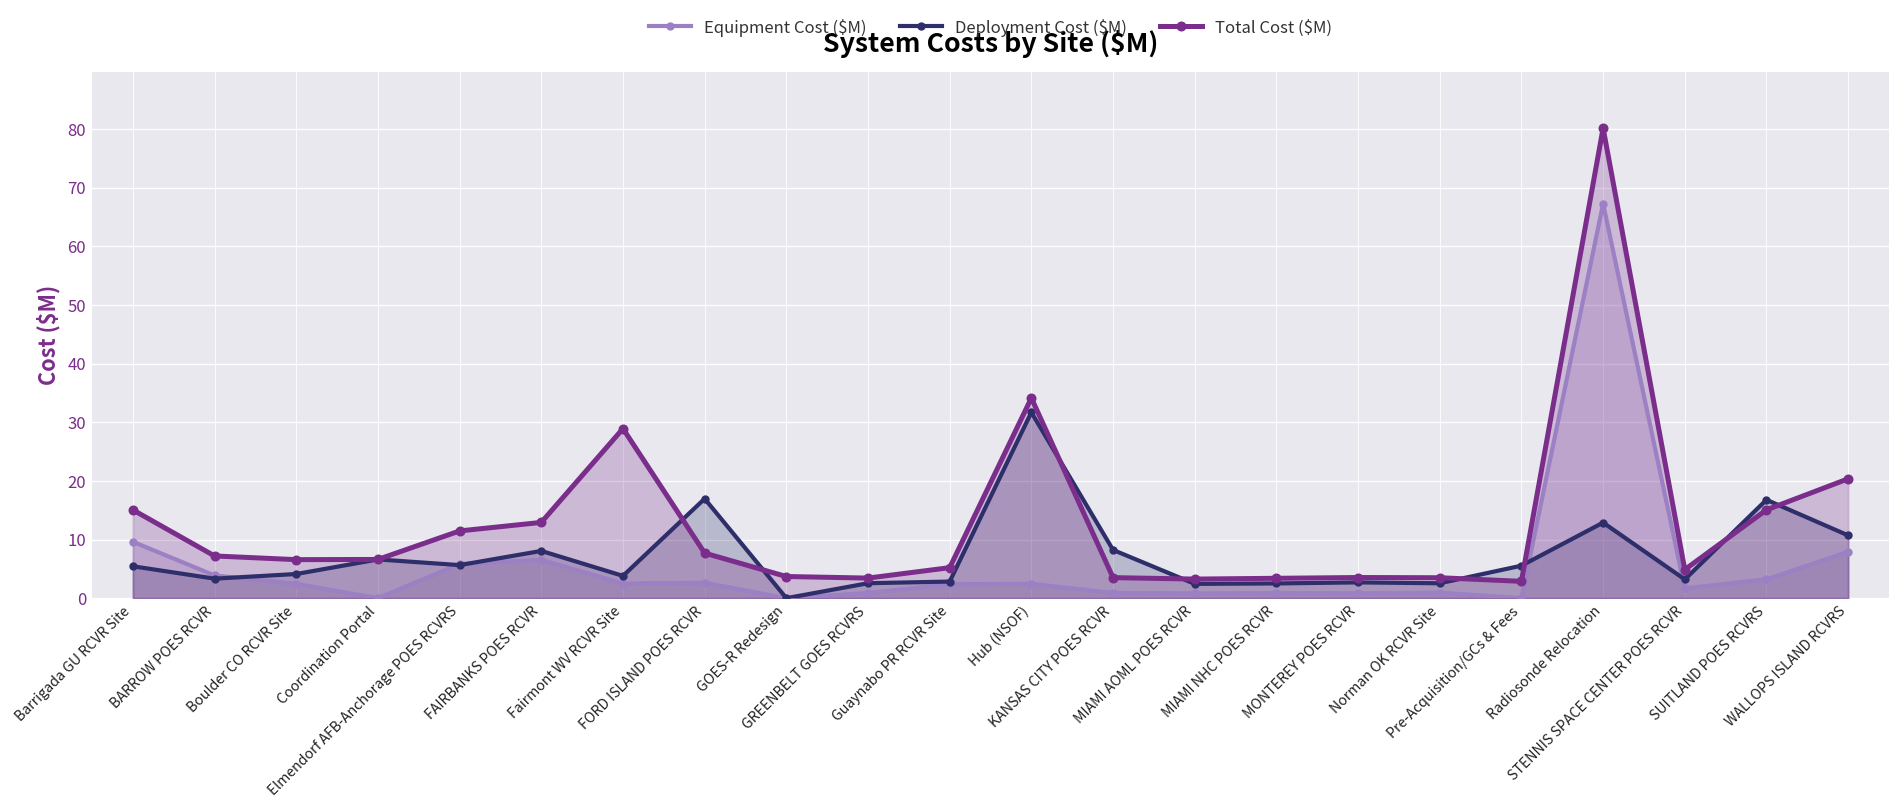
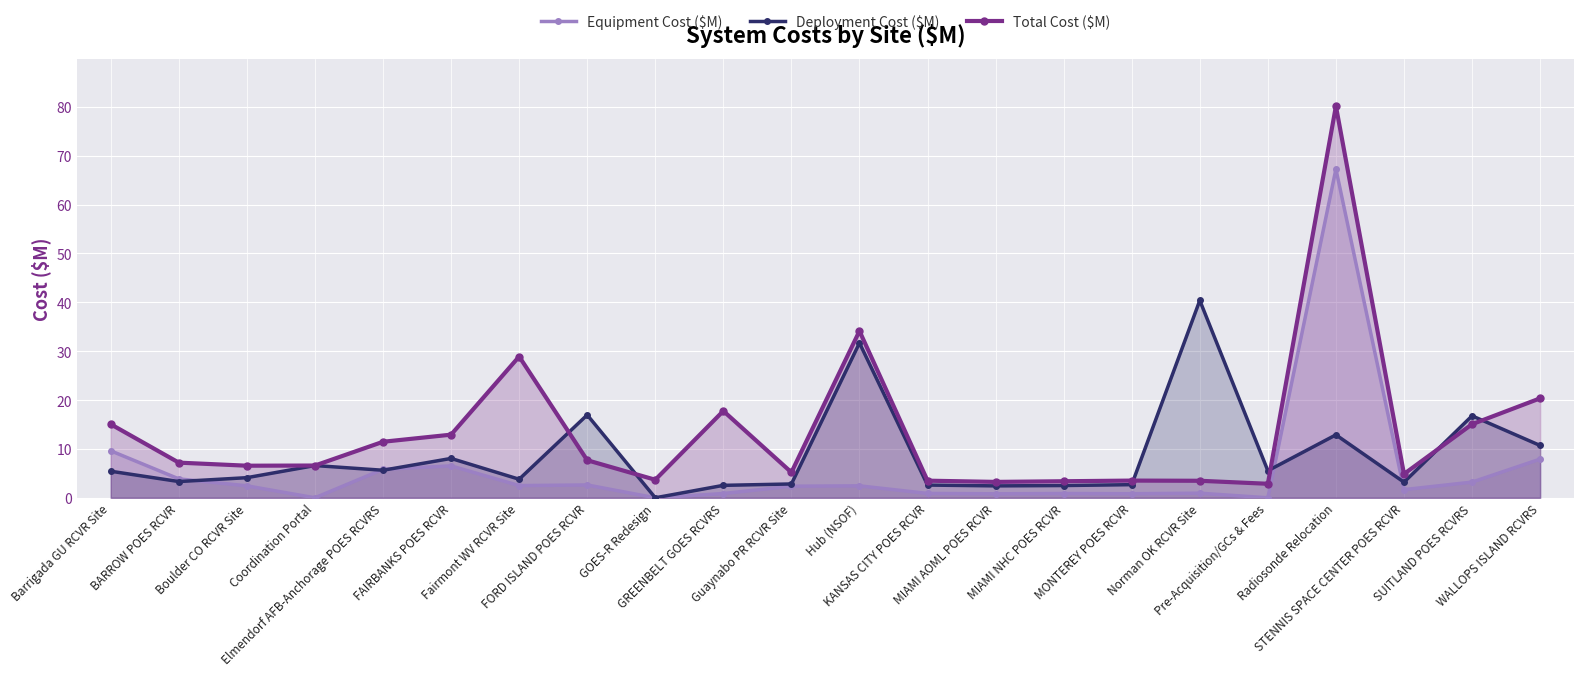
  {
    "Equipment Cost ($M)": {
      "Barrigada GU RCVR Site": 10,
      "BARROW POES RCVR": 4,
      "Boulder CO RCVR Site": 2,
      "Coordination Portal": 0,
      "FAIRBANKS POES RCVR": 7,
      "Fairmont WV RCVR Site": 2,
      "FORD ISLAND POES RCVR": 3,
      "GREENBELT GOES RCVRS": 1,
      "Hub (NSOF)": 2,
      "KANSAS CITY POES RCVR": 1,
      "MIAMI AOML POES RCVR": 1,
      "MIAMI NHC POES RCVR": 1,
      "MONTEREY POES RCVR": 1,
      "Norman OK RCVR Site": 1,
      "Pre-Acquisition/GCs & Fees": 0,
      "Radiosonde Relocation": 67,
      "STENNIS SPACE CENTER POES RCVR": 2,
      "SUITLAND POES RCVRS": 3,
      "WALLOPS ISLAND RCVRS": 8
    },
    "Deployment Cost ($M)": {
      "Barrigada GU RCVR Site": 5,
      "BARROW POES RCVR": 3,
      "Boulder CO RCVR Site": 4,
      "FAIRBANKS POES RCVR": 8,
      "Fairmont WV RCVR Site": 4,
      "FORD ISLAND POES RCVR": 17,
      "GREENBELT GOES RCVRS": 3,
      "Hub (NSOF)": 32,
-     "KANSAS CITY POES RCVR": 8,
+     "KANSAS CITY POES RCVR": 3,
      "MIAMI AOML POES RCVR": 2,
      "MIAMI NHC POES RCVR": 3,
      "MONTEREY POES RCVR": 3,
-     "Norman OK RCVR Site": 3,
+     "Norman OK RCVR Site": 40,
      "Pre-Acquisition/GCs & Fees": 6,
      "Radiosonde Relocation": 13,
      "STENNIS SPACE CENTER POES RCVR": 3,
      "SUITLAND POES RCVRS": 17,
      "WALLOPS ISLAND RCVRS": 11
    },
    "Total Cost ($M)": {
      "Barrigada GU RCVR Site": 15,
      "BARROW POES RCVR": 7,
      "Boulder CO RCVR Site": 7,
      "Elmendorf AFB-Anchorage POES RCVRS": 11,
      "FAIRBANKS POES RCVR": 13,
      "Fairmont WV RCVR Site": 29,
      "FORD ISLAND POES RCVR": 8,
      "GOES-R Redesign": 4,
-     "GREENBELT GOES RCVRS": 3,
+     "GREENBELT GOES RCVRS": 18,
      "Guaynabo PR RCVR Site": 5,
      "Hub (NSOF)": 34,
      "KANSAS CITY POES RCVR": 4,
      "MIAMI AOML POES RCVR": 3,
      "MIAMI NHC POES RCVR": 3,
      "MONTEREY POES RCVR": 4,
      "Norman OK RCVR Site": 3,
      "Pre-Acquisition/GCs & Fees": 3,
      "Radiosonde Relocation": 80,
      "STENNIS SPACE CENTER POES RCVR": 5,
      "SUITLAND POES RCVRS": 15,
      "WALLOPS ISLAND RCVRS": 20
    }
  }
